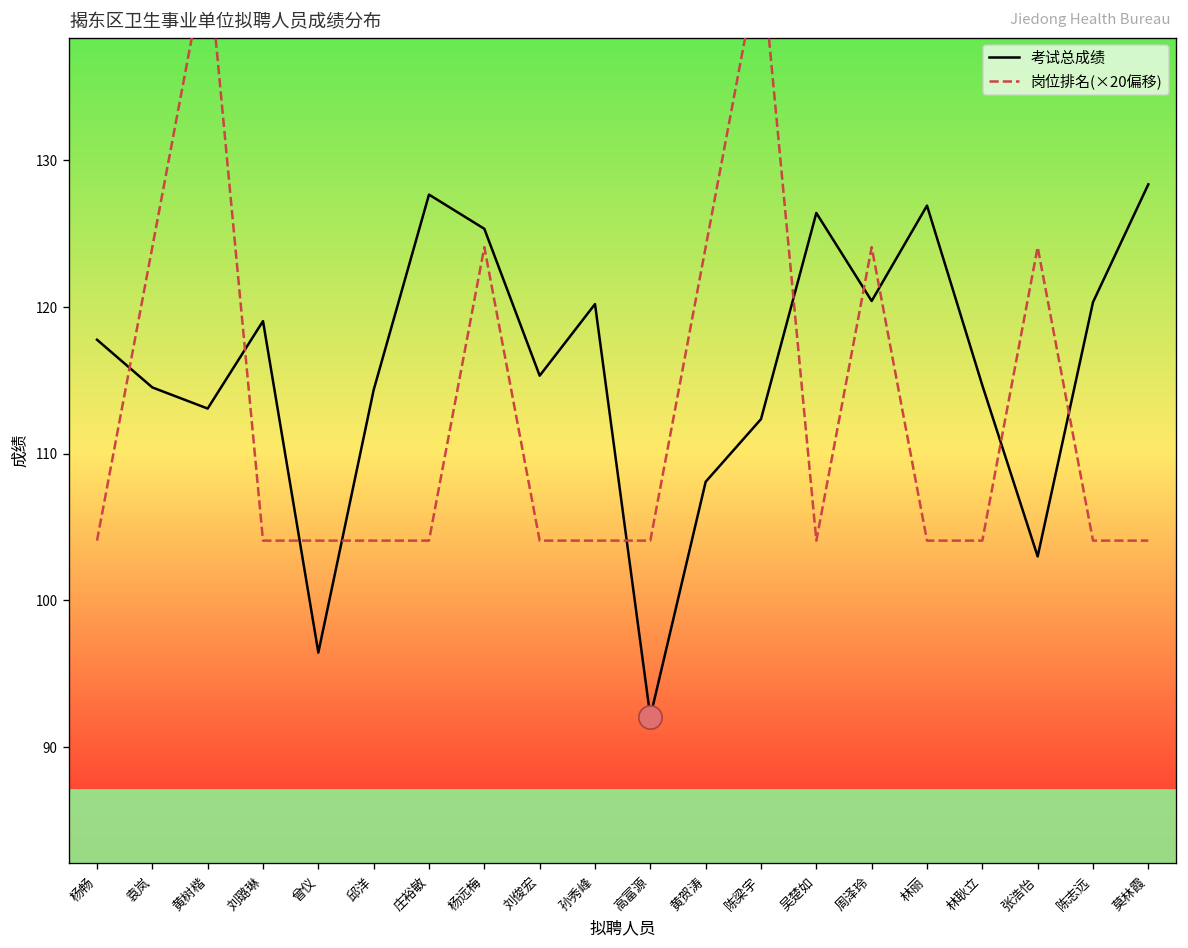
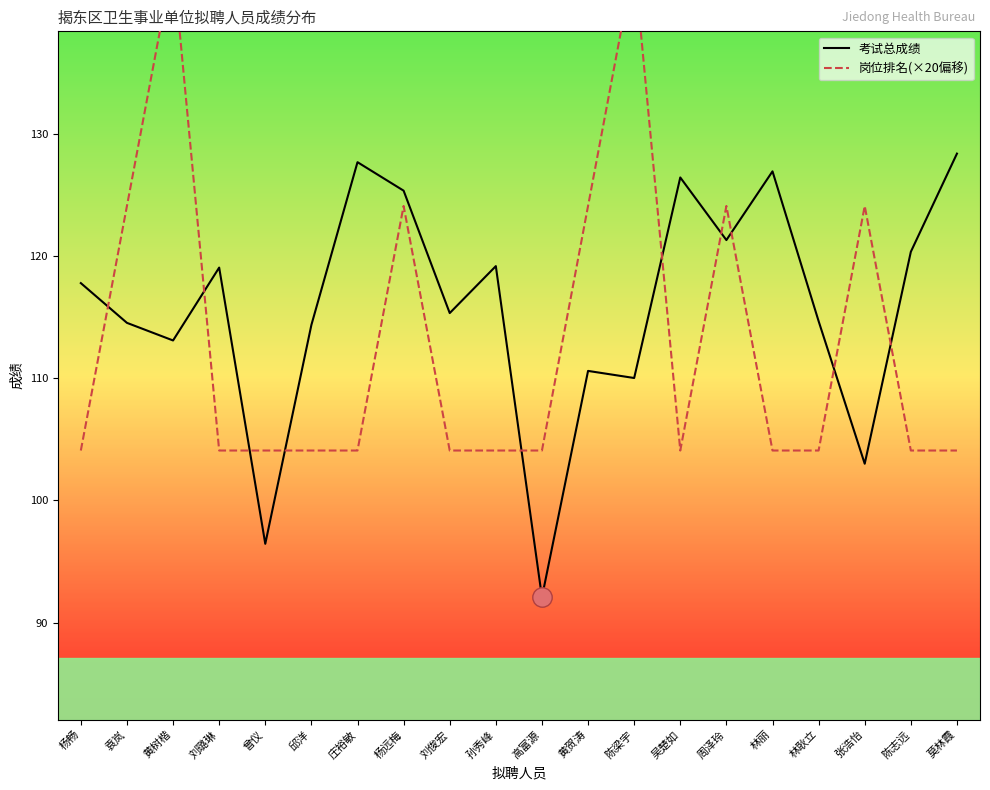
  {
    "考试总成绩": {
      "杨畅": 117.8,
      "袁岚": 114.5,
      "黄树楷": 113.1,
      "刘璐琳": 119.0,
      "曾仪": 96.5,
      "邱洋": 114.4,
      "庄裕敏": 127.7,
      "杨远梅": 125.3,
      "刘俊宏": 115.3,
-     "孙秀峰": 120.2,
-     "黄贺涛": 108.1,
-     "陈梁宇": 112.4,
+     "孙秀峰": 119.2,
+     "黄贺涛": 110.6,
+     "陈梁宇": 110.0,
      "吴楚如": 126.4,
-     "周泽玲": 120.4,
+     "周泽玲": 121.3,
      "林丽": 126.9,
      "林耿立": 114.7,
      "张浩怡": 103.0,
      "陈志远": 120.3,
      "莫林霞": 128.4
    },
    "岗位排名(×20偏移)": {
      "杨畅": 104.1,
      "袁岚": 124.1,
      "刘璐琳": 104.1,
      "曾仪": 104.1,
      "邱洋": 104.1,
      "庄裕敏": 104.1,
      "杨远梅": 124.1,
      "刘俊宏": 104.1,
      "孙秀峰": 104.1,
      "高富源": 104.1,
      "黄贺涛": 124.1,
      "吴楚如": 104.1,
      "周泽玲": 124.1,
      "林丽": 104.1,
      "林耿立": 104.1,
      "张浩怡": 124.1,
      "陈志远": 104.1,
      "莫林霞": 104.1
    }
  }
